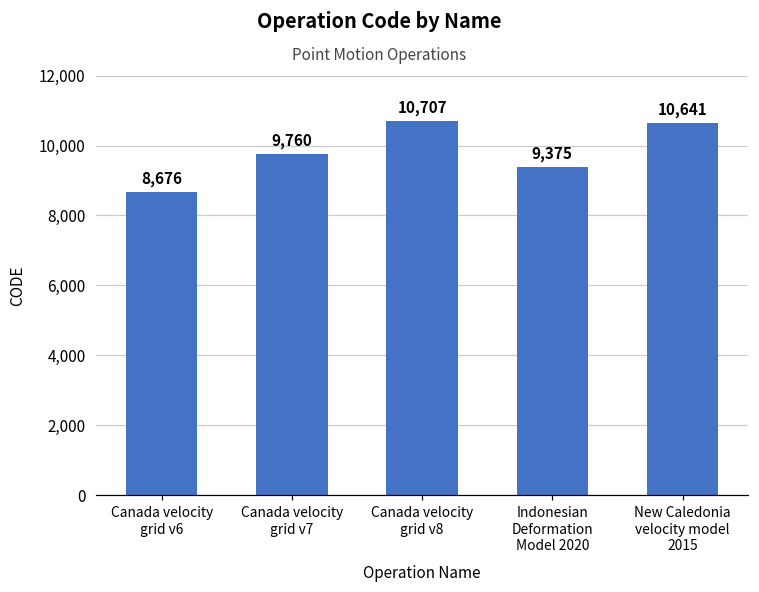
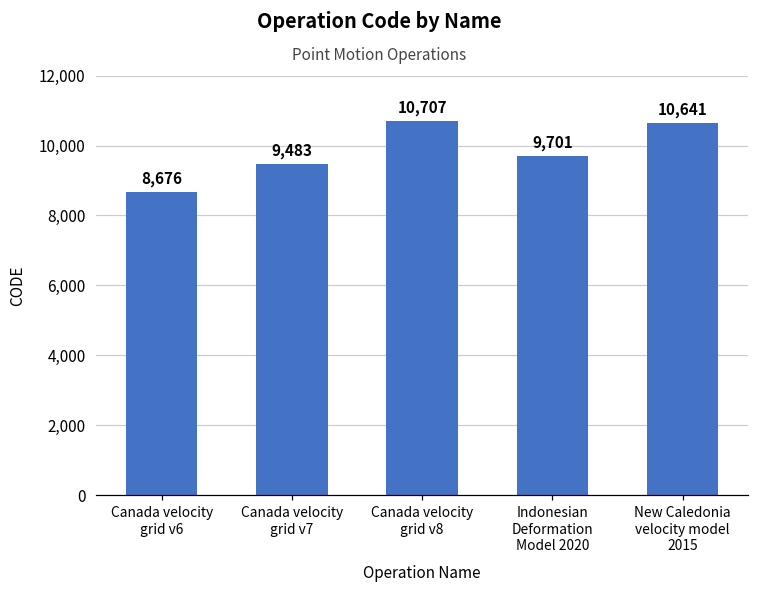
  {
    "Canada velocity grid v6": "8,676",
-   "Canada velocity grid v7": "9,760",
+   "Canada velocity grid v7": "9,483",
    "Canada velocity grid v8": "10,707",
-   "Indonesian Deformation Model 2020": "9,375",
+   "Indonesian Deformation Model 2020": "9,701",
    "New Caledonia velocity model 2015": "10,641"
  }
